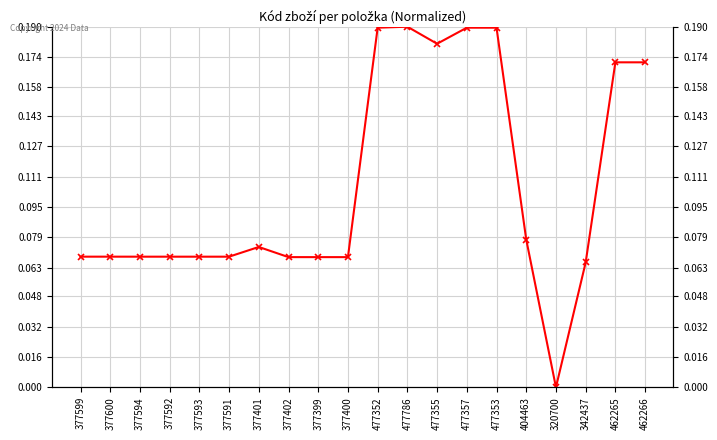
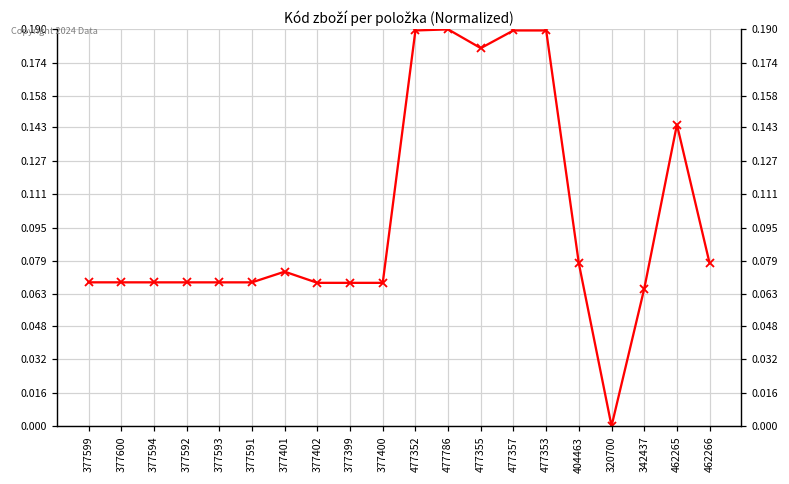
  {
    "377599": 0.069,
    "377600": 0.069,
    "377594": 0.069,
    "377592": 0.069,
    "377593": 0.069,
    "377591": 0.069,
    "377401": 0.074,
    "377402": 0.069,
    "377399": 0.069,
    "377400": 0.069,
    "477352": 0.189,
    "477786": 0.190,
    "477355": 0.181,
    "477357": 0.189,
    "477353": 0.189,
    "404463": 0.078,
    "320700": 0.000,
    "342437": 0.066,
-   "462265": 0.171,
-   "462266": 0.171
+   "462265": 0.144,
+   "462266": 0.078
  }
